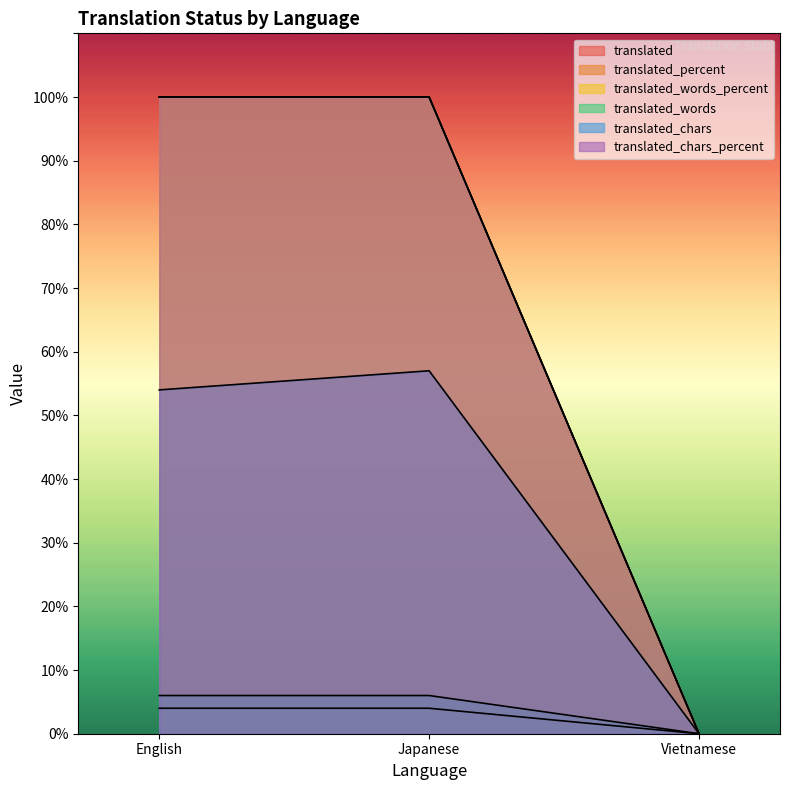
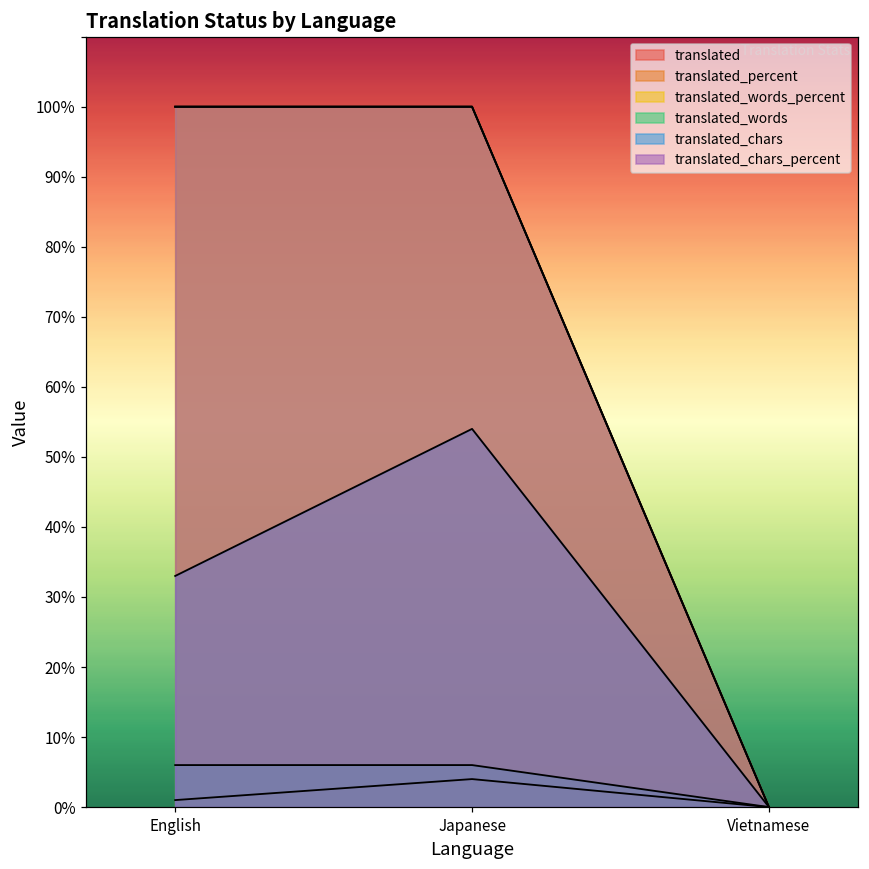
  {
    "translated": {
-     "English": "4%",
+     "English": "1%",
      "Japanese": "4%"
    },
    "translated_chars_percent": {
      "English": "100%",
      "Japanese": "100%"
    },
    "translated_words": {
      "English": "6%",
      "Japanese": "6%"
    },
    "translated_chars": {
-     "English": "54%",
-     "Japanese": "57%"
+     "English": "33%",
+     "Japanese": "54%"
    }
  }
